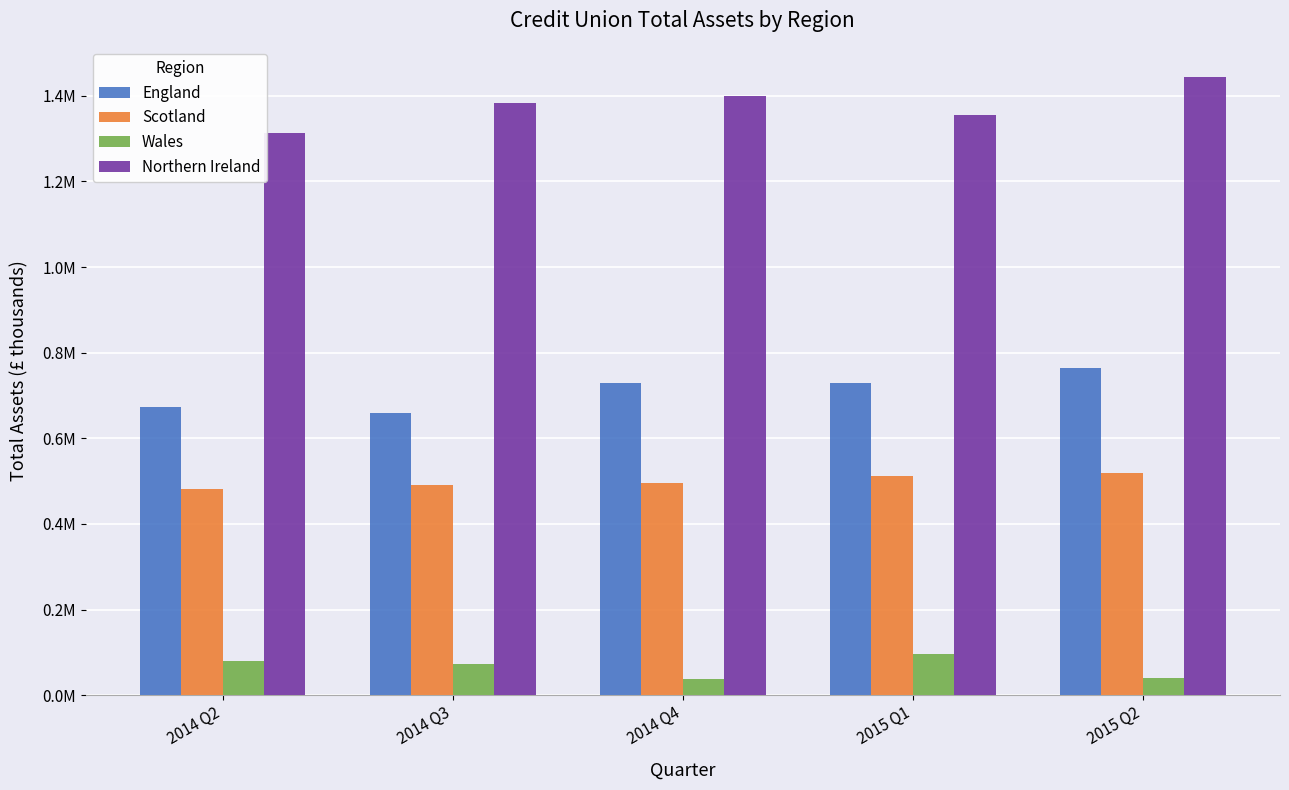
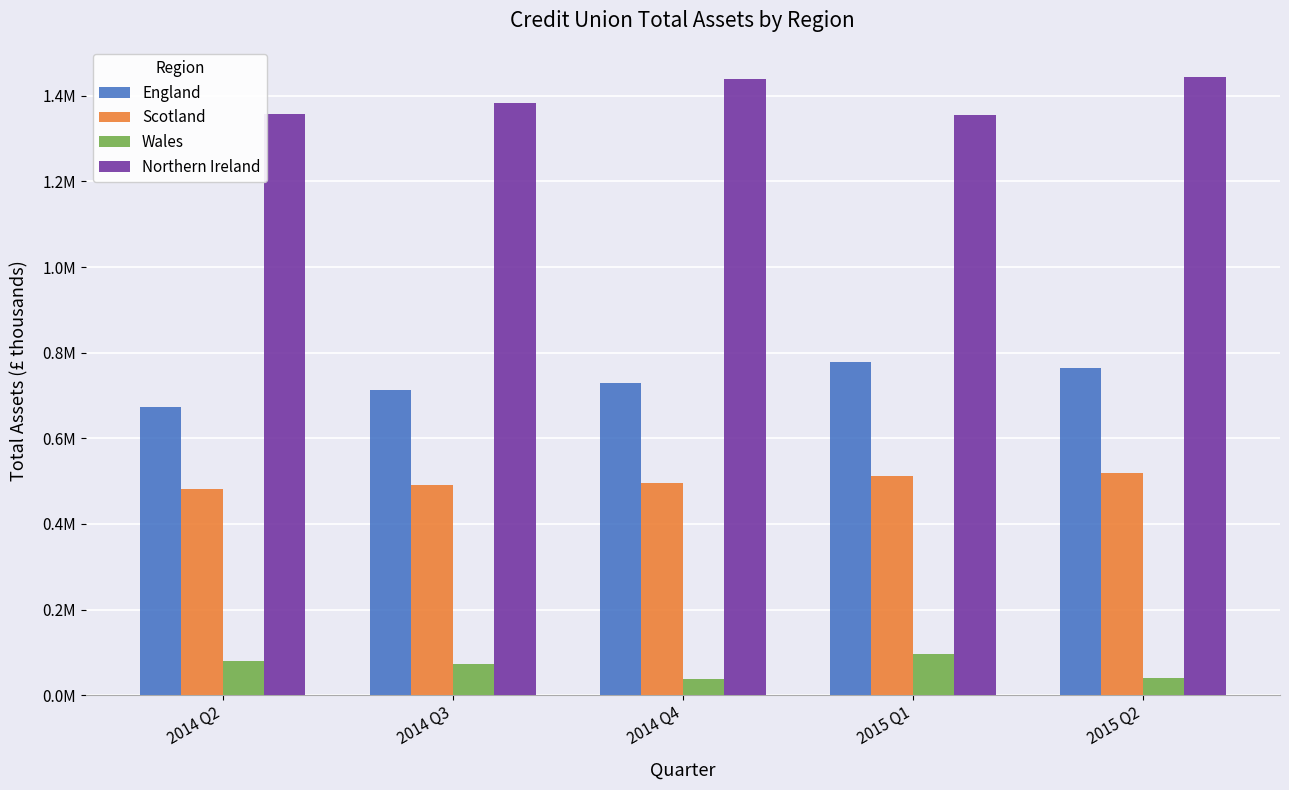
  {
    "England": {
      "2014 Q2": 670000,
-     "2014 Q3": 660000,
+     "2014 Q3": 710000,
      "2014 Q4": 730000,
-     "2015 Q1": 730000,
+     "2015 Q1": 780000,
      "2015 Q2": 760000
    },
    "Scotland": {
      "2014 Q2": 480000,
      "2014 Q3": 490000,
      "2014 Q4": 500000,
      "2015 Q1": 510000,
      "2015 Q2": 520000
    },
    "Wales": {
      "2014 Q2": 80000,
      "2014 Q3": 70000,
      "2014 Q4": 40000,
      "2015 Q1": 100000,
      "2015 Q2": 40000
    },
    "Northern Ireland": {
-     "2014 Q2": 1310000,
+     "2014 Q2": 1360000,
      "2014 Q3": 1380000,
-     "2014 Q4": 1400000,
+     "2014 Q4": 1440000,
      "2015 Q1": 1350000,
      "2015 Q2": 1440000
    }
  }
